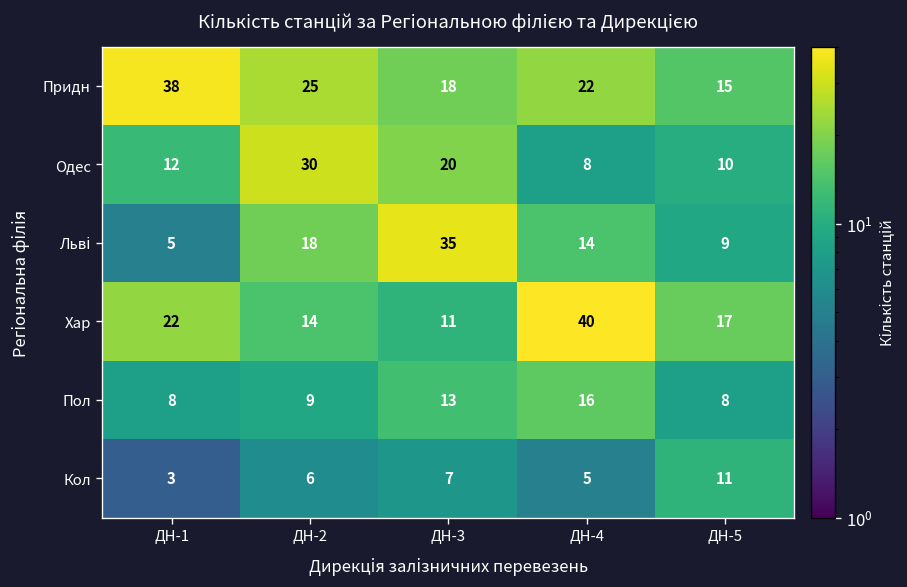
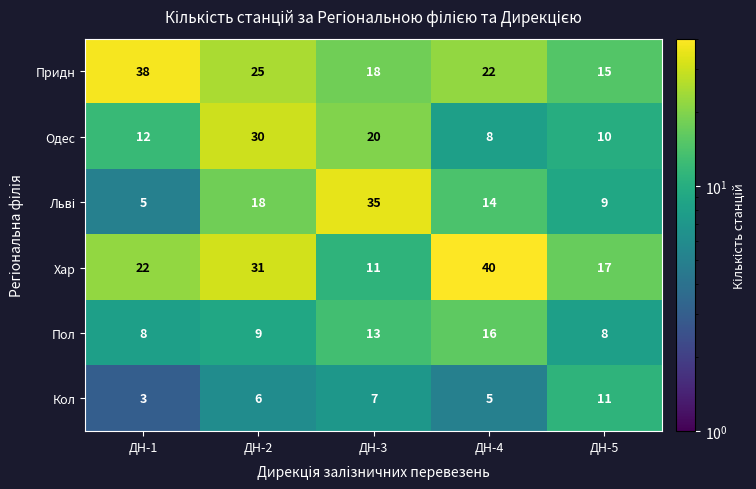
  {
    "Придн": {
      "ДН-1": 38,
      "ДН-2": 25,
      "ДН-3": 18,
      "ДН-4": 22,
      "ДН-5": 15
    },
    "Одес": {
      "ДН-1": 12,
      "ДН-2": 30,
      "ДН-3": 20,
      "ДН-4": 8,
      "ДН-5": 10
    },
    "Льві": {
      "ДН-1": 5,
      "ДН-2": 18,
      "ДН-3": 35,
      "ДН-4": 14,
      "ДН-5": 9
    },
    "Хар": {
      "ДН-1": 22,
-     "ДН-2": 14,
+     "ДН-2": 31,
      "ДН-3": 11,
      "ДН-4": 40,
      "ДН-5": 17
    },
    "Пол": {
      "ДН-1": 8,
      "ДН-2": 9,
      "ДН-3": 13,
      "ДН-4": 16,
      "ДН-5": 8
    },
    "Кол": {
      "ДН-1": 3,
      "ДН-2": 6,
      "ДН-3": 7,
      "ДН-4": 5,
      "ДН-5": 11
    }
  }
